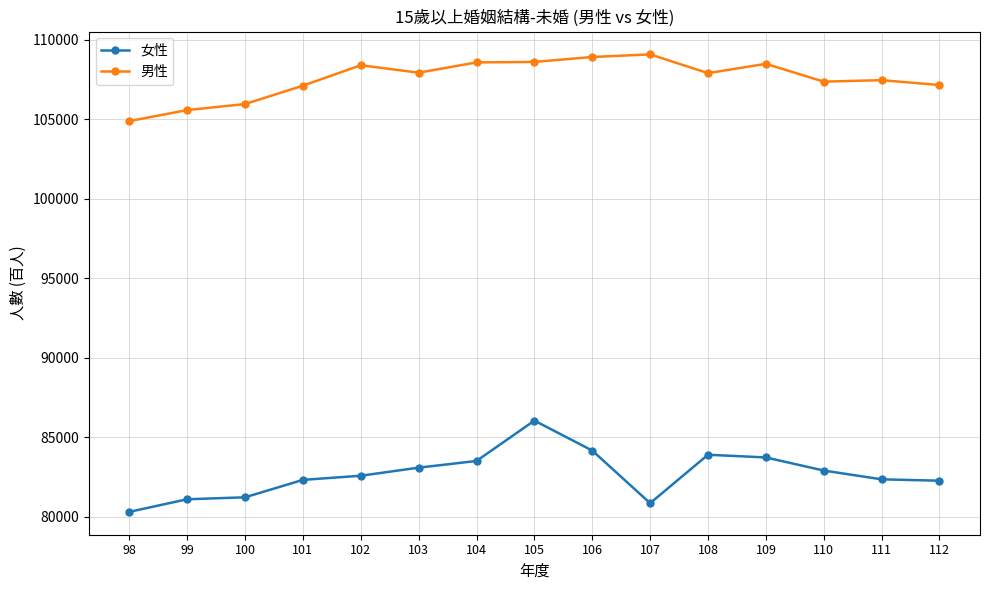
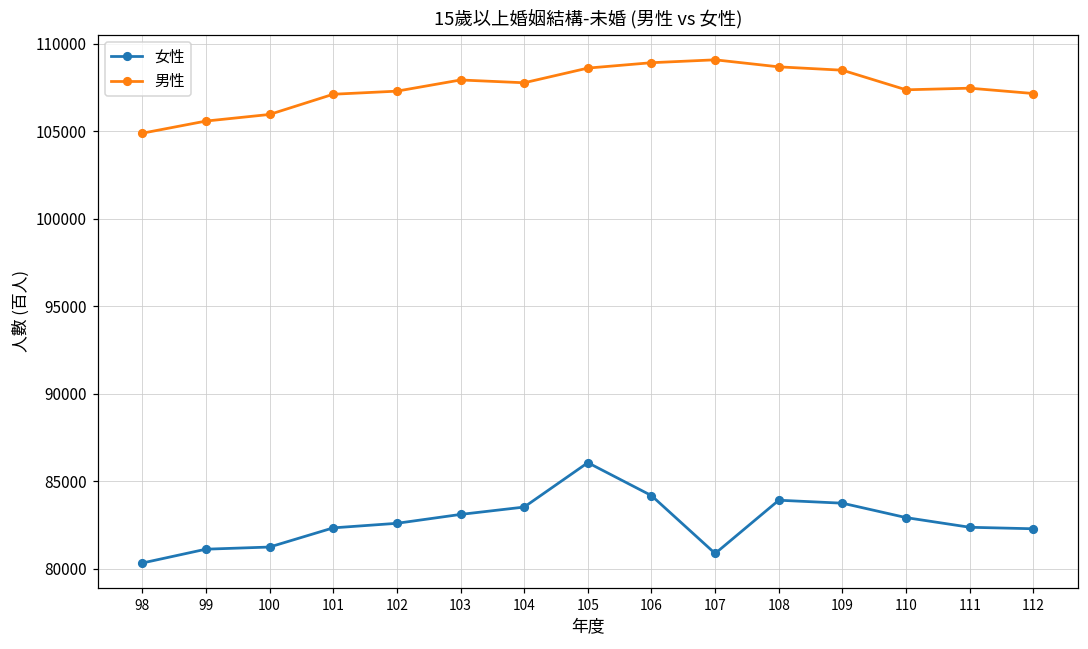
  {
    "女性": {
      "98": 80300,
      "99": 81100,
      "100": 81200,
      "101": 82300,
      "102": 82600,
      "103": 83100,
      "104": 83500,
      "105": 86100,
      "106": 84200,
      "107": 80900,
      "108": 83900,
      "109": 83700,
      "110": 82900,
      "111": 82400,
      "112": 82300
    },
    "男性": {
      "98": 104900,
      "99": 105600,
      "100": 106000,
      "101": 107100,
-     "102": 108400,
+     "102": 107300,
      "103": 107900,
-     "104": 108600,
+     "104": 107800,
      "105": 108600,
      "106": 108900,
      "107": 109100,
-     "108": 107900,
+     "108": 108700,
      "109": 108500,
      "110": 107400,
      "111": 107500,
      "112": 107100
    }
  }
